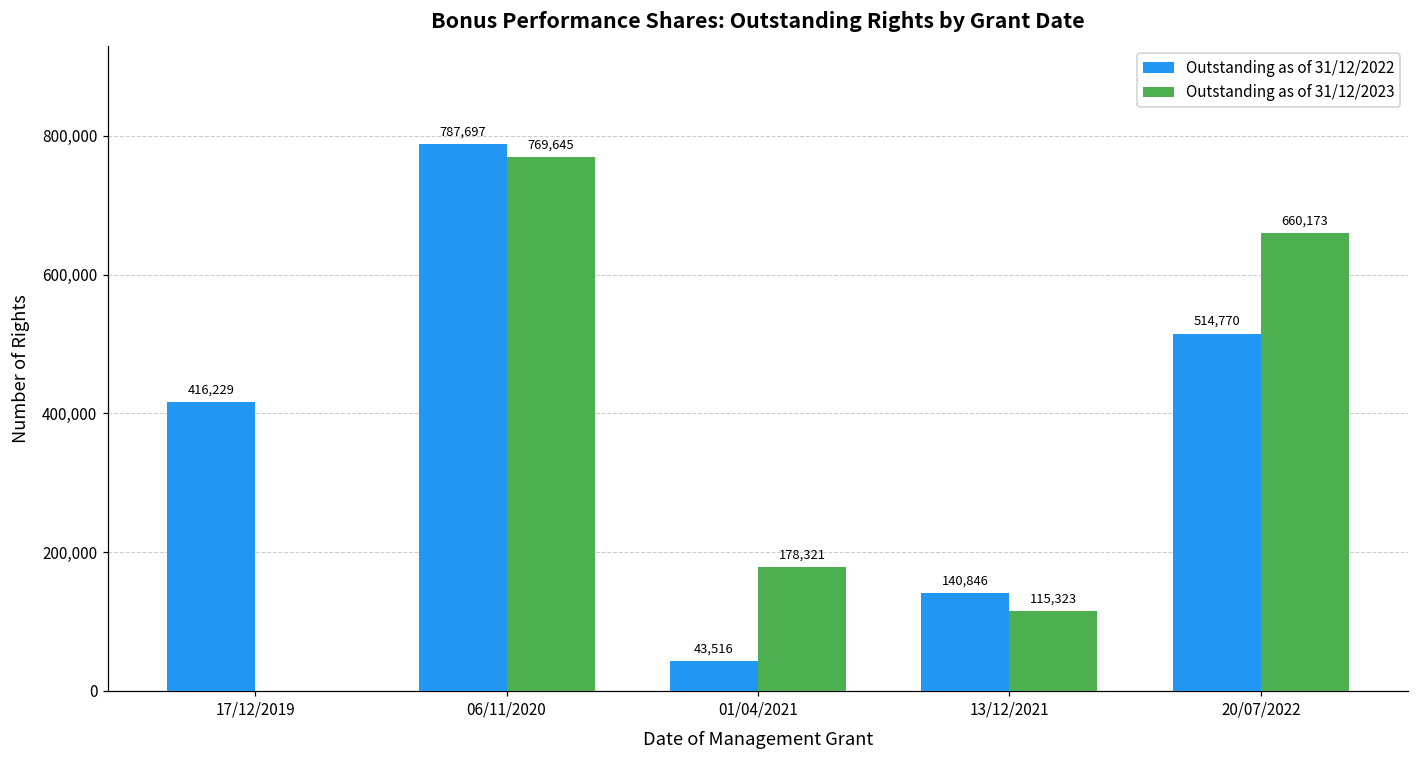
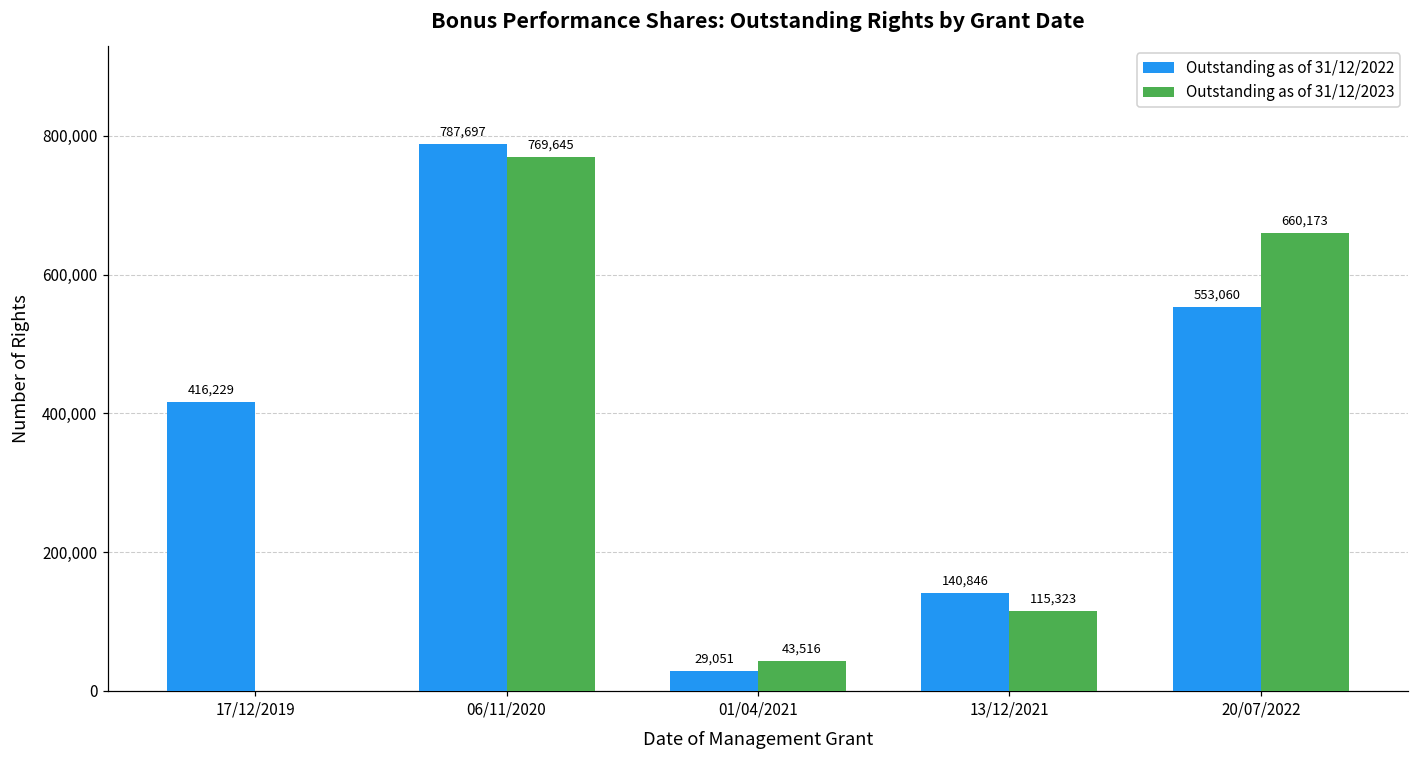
  {
    "Outstanding as of 31/12/2022": {
      "17/12/2019": "416,229",
      "06/11/2020": "787,697",
-     "01/04/2021": "43,516",
+     "01/04/2021": "29,051",
      "13/12/2021": "140,846",
-     "20/07/2022": "514,770"
+     "20/07/2022": "553,060"
    },
    "Outstanding as of 31/12/2023": {
      "06/11/2020": "769,645",
-     "01/04/2021": "178,321",
+     "01/04/2021": "43,516",
      "13/12/2021": "115,323",
      "20/07/2022": "660,173"
    }
  }
